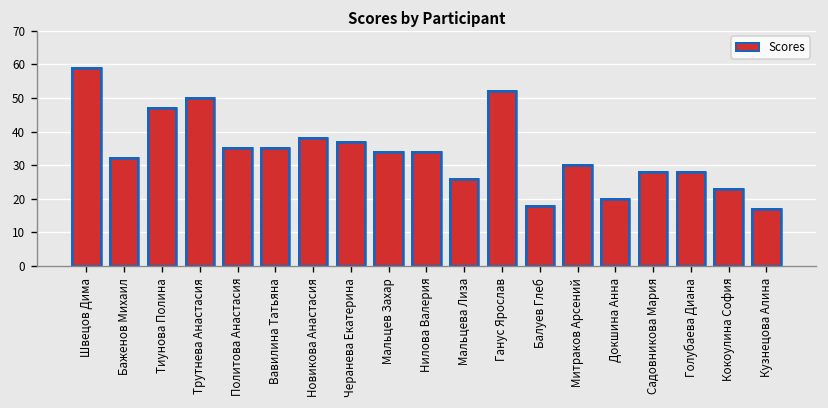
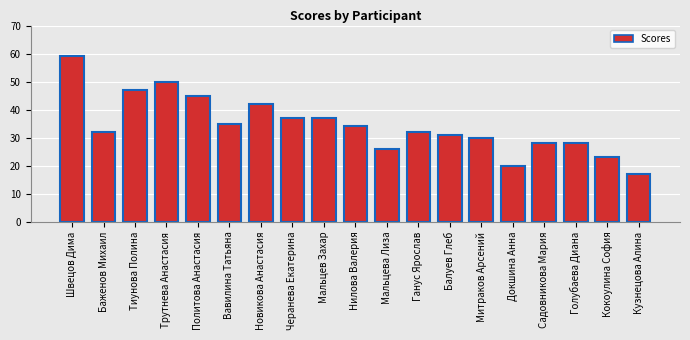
  {
    "Швецов Дима": 59,
    "Баженов Михаил": 32,
    "Тиунова Полина": 47,
    "Трутнева Анастасия": 50,
-   "Политова Анастасия": 35,
+   "Политова Анастасия": 45,
    "Вавилина Татьяна": 35,
-   "Новикова Анастасия": 38,
+   "Новикова Анастасия": 42,
    "Черанева Екатерина": 37,
-   "Мальцев Захар": 34,
+   "Мальцев Захар": 37,
    "Нилова Валерия": 34,
    "Мальцева Лиза": 26,
-   "Ганус Ярослав": 52,
-   "Балуев Глеб": 18,
+   "Ганус Ярослав": 32,
+   "Балуев Глеб": 31,
    "Митраков Арсений": 30,
    "Докшина Анна": 20,
    "Садовникова Мария": 28,
    "Голубаева Диана": 28,
    "Кокоулина София": 23,
    "Кузнецова Алина": 17
  }
